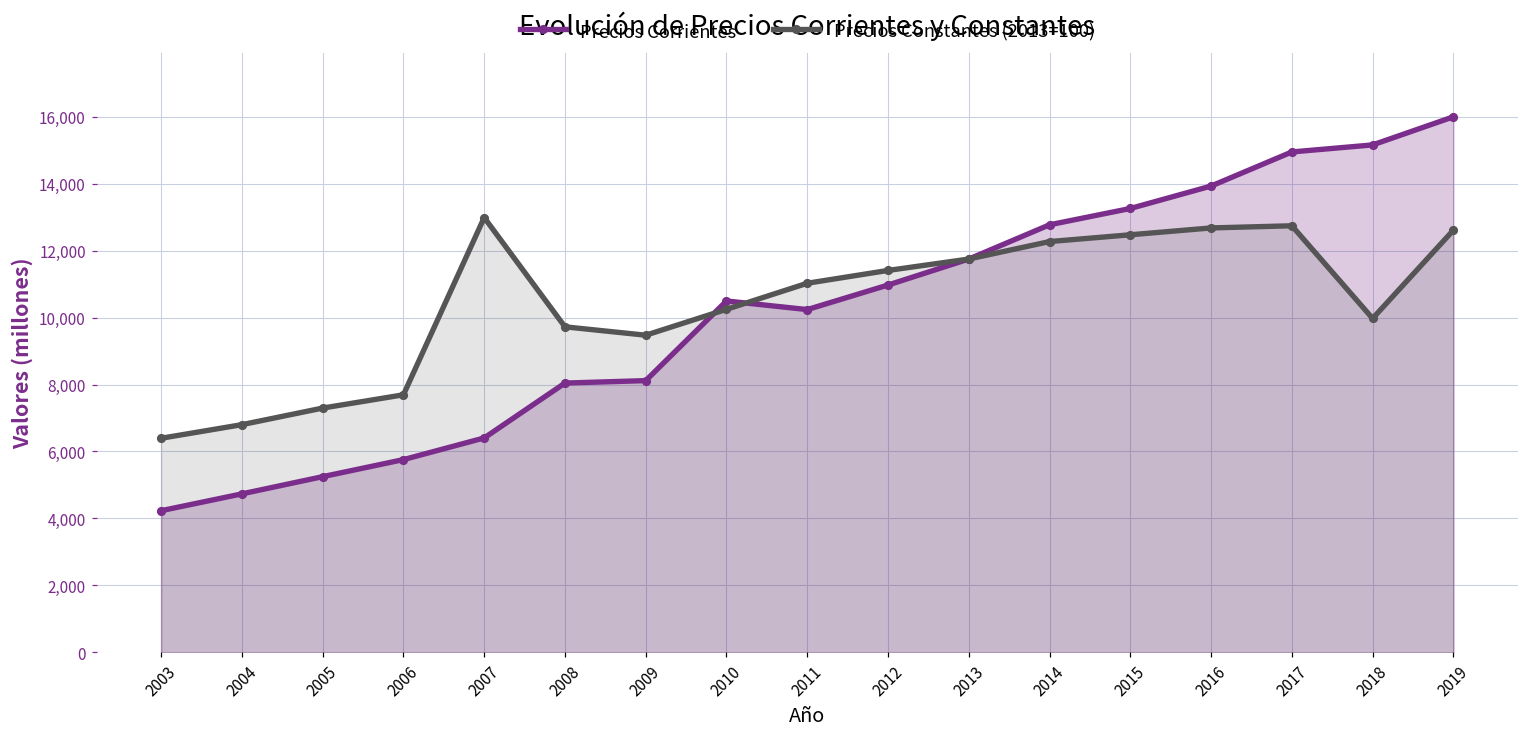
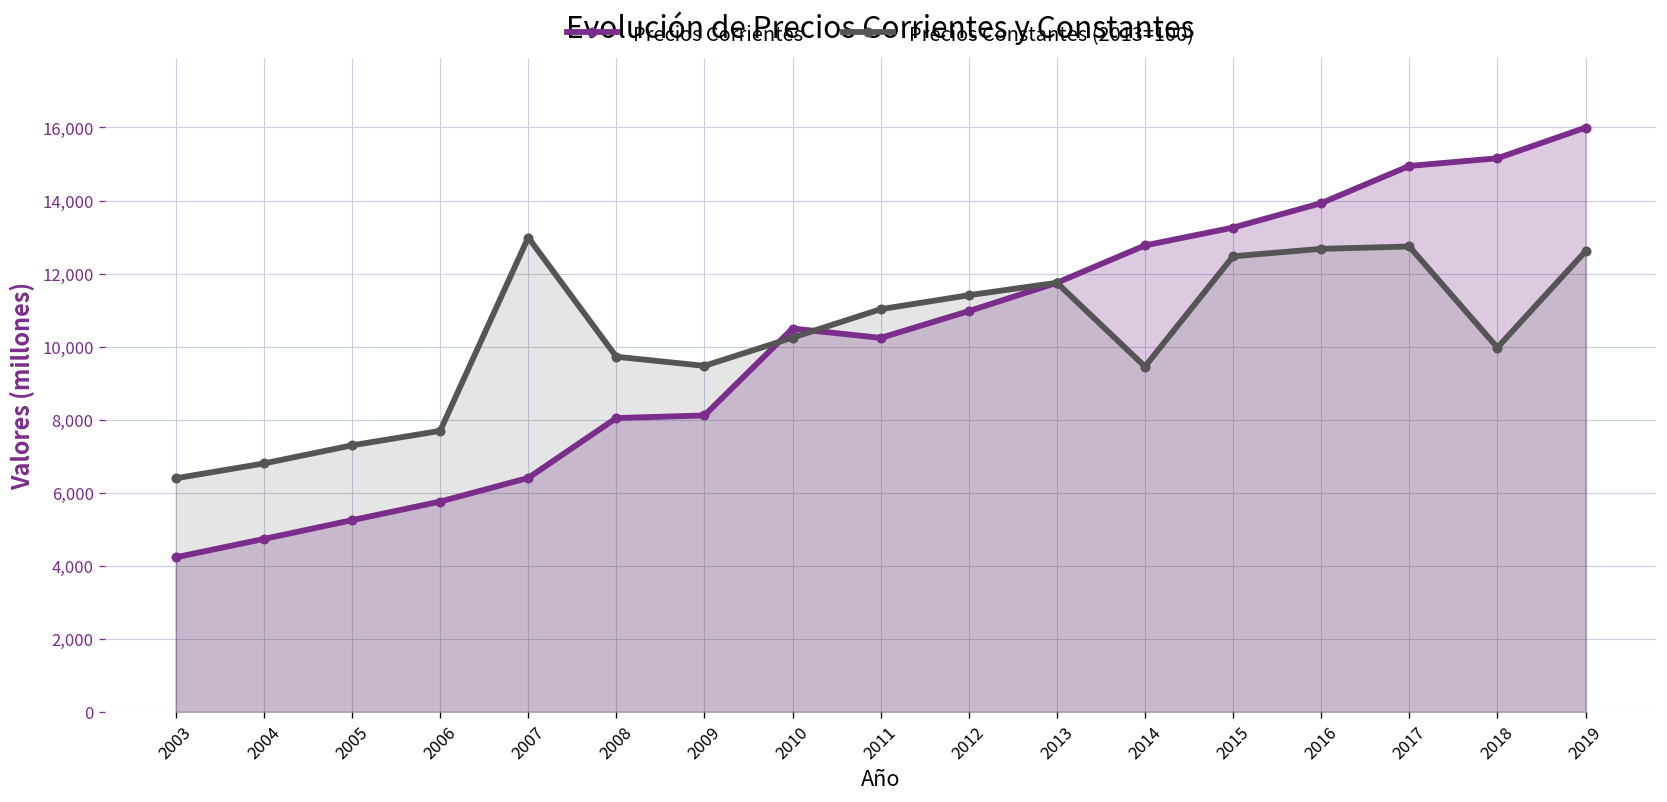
  {
    "Precios Corrientes": {
      "2003": "4,200",
      "2004": "4,700",
      "2005": "5,200",
      "2006": "5,800",
      "2007": "6,400",
      "2008": "8,000",
      "2009": "8,100",
      "2010": "10,500",
      "2011": "10,200",
      "2012": "11,000",
      "2014": "12,800",
      "2015": "13,300",
      "2016": "13,900",
      "2017": "14,900",
      "2018": "15,200",
      "2019": "16,000"
    },
    "Precios Constantes (2013=100)": {
      "2003": "6,400",
      "2004": "6,800",
      "2005": "7,300",
      "2006": "7,700",
      "2007": "13,000",
      "2008": "9,700",
      "2009": "9,500",
      "2010": "10,200",
      "2011": "11,000",
      "2012": "11,400",
-     "2014": "12,300",
+     "2014": "9,500",
      "2015": "12,500",
      "2016": "12,700",
      "2017": "12,700",
      "2018": "10,000",
      "2019": "12,600"
    }
  }
